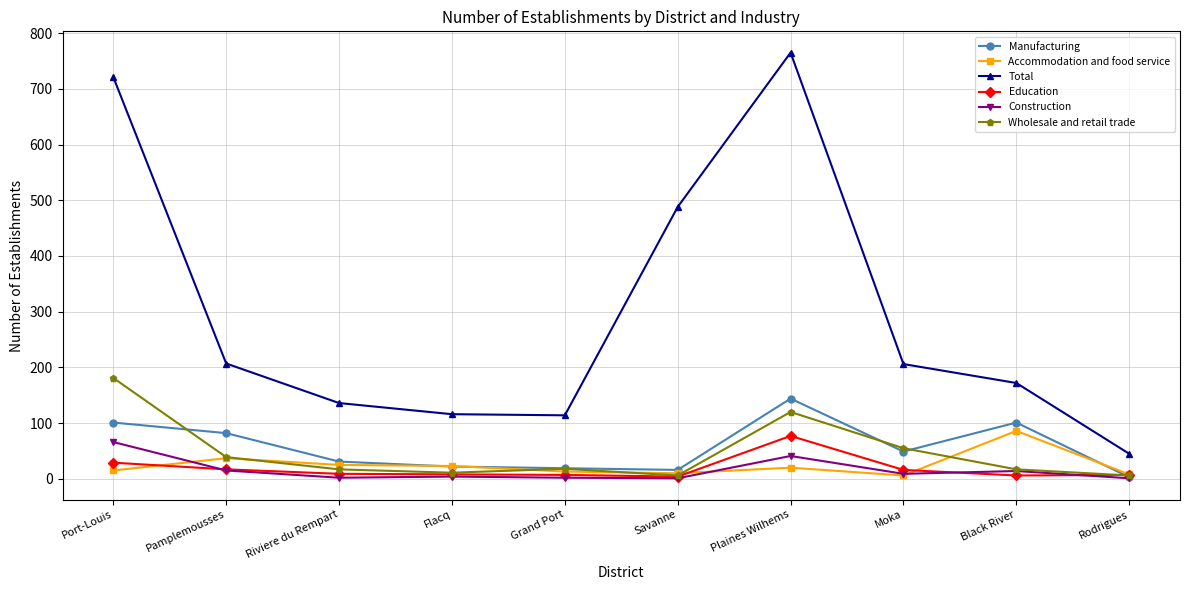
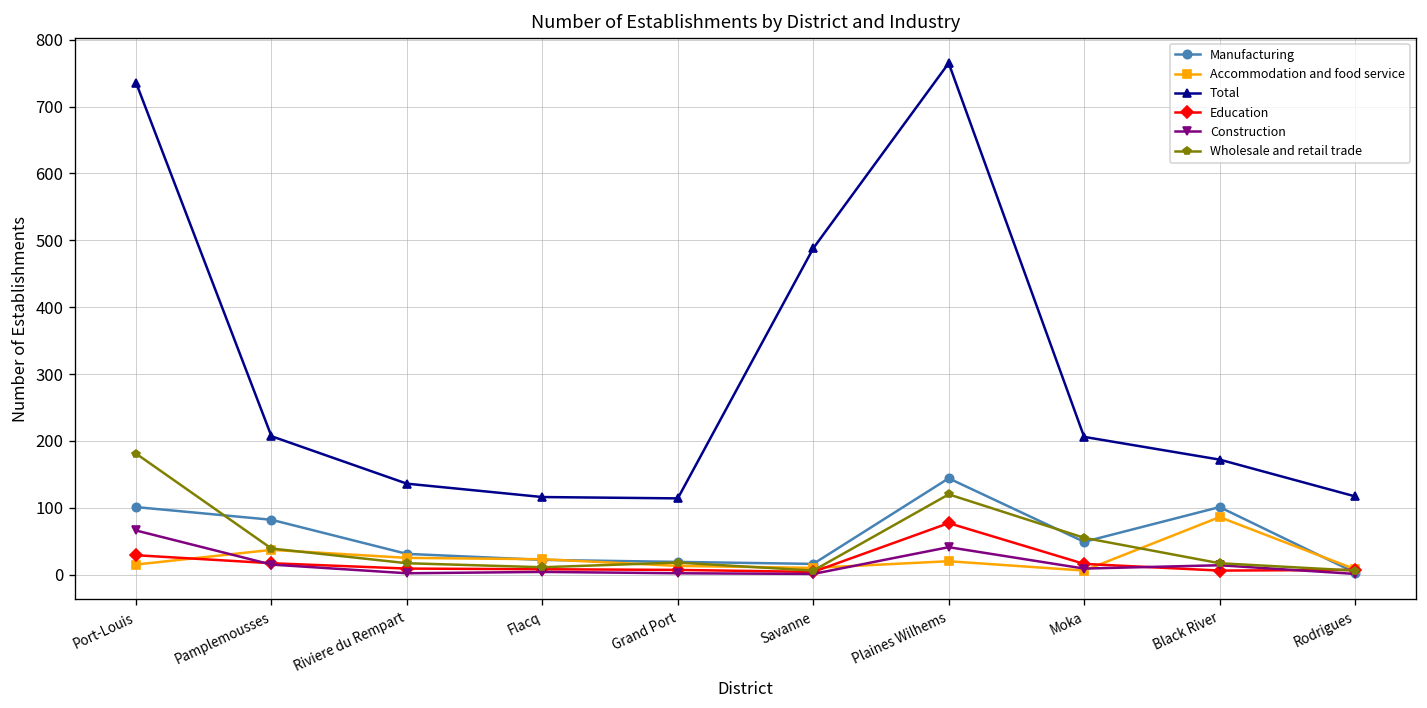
  {
    "Manufacturing": {
      "Port-Louis": 100,
      "Pamplemousses": 80,
      "Riviere du Rempart": 30,
      "Savanne": 20,
      "Plaines Wilhems": 140,
      "Moka": 50,
      "Black River": 100
    },
    "Accommodation and food service": {
      "Port-Louis": 20,
      "Riviere du Rempart": 30,
      "Grand Port": 10,
      "Plaines Wilhems": 20,
      "Black River": 90
    },
    "Total": {
-     "Port-Louis": 720,
+     "Port-Louis": 740,
      "Pamplemousses": 210,
      "Riviere du Rempart": 140,
      "Flacq": 120,
      "Grand Port": 110,
      "Savanne": 490,
      "Plaines Wilhems": 770,
      "Moka": 210,
      "Black River": 170,
-     "Rodrigues": 50
+     "Rodrigues": 120
    },
    "Education": {
      "Port-Louis": 30,
      "Riviere du Rempart": 10,
      "Grand Port": 10,
      "Plaines Wilhems": 80,
      "Moka": 20,
      "Black River": 10
    },
    "Construction": {
      "Port-Louis": 70,
      "Riviere du Rempart": 0,
      "Grand Port": 0,
      "Plaines Wilhems": 40
    },
    "Wholesale and retail trade": {
      "Port-Louis": 180,
      "Riviere du Rempart": 20,
      "Plaines Wilhems": 120,
      "Moka": 60
    }
  }
